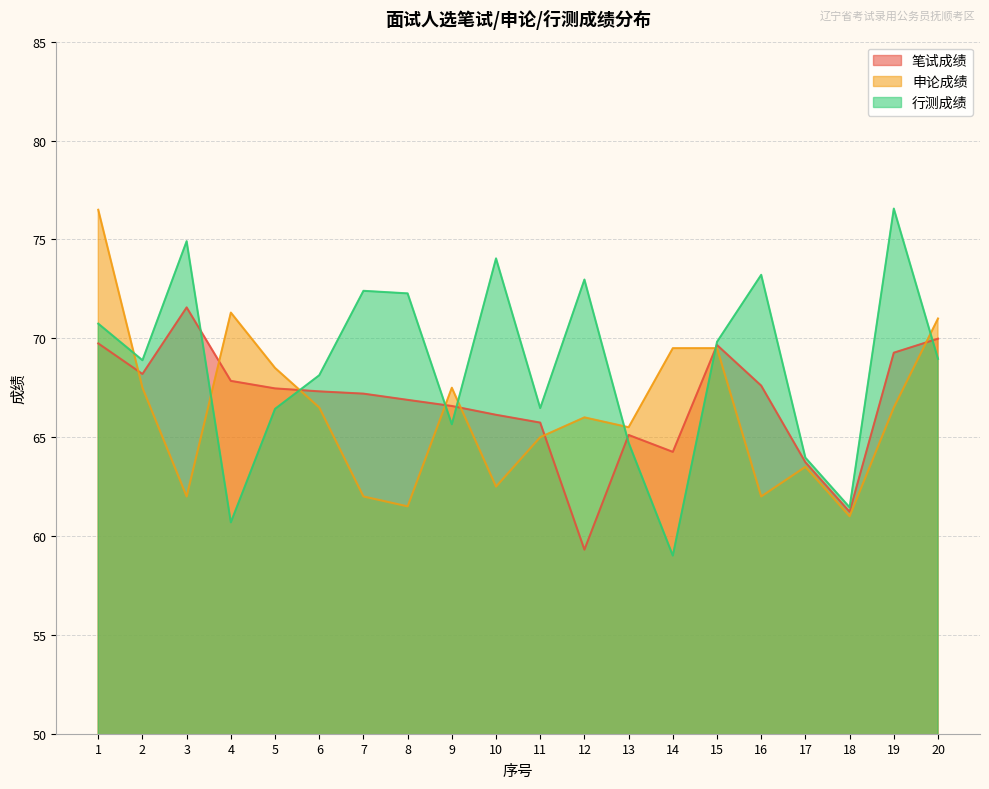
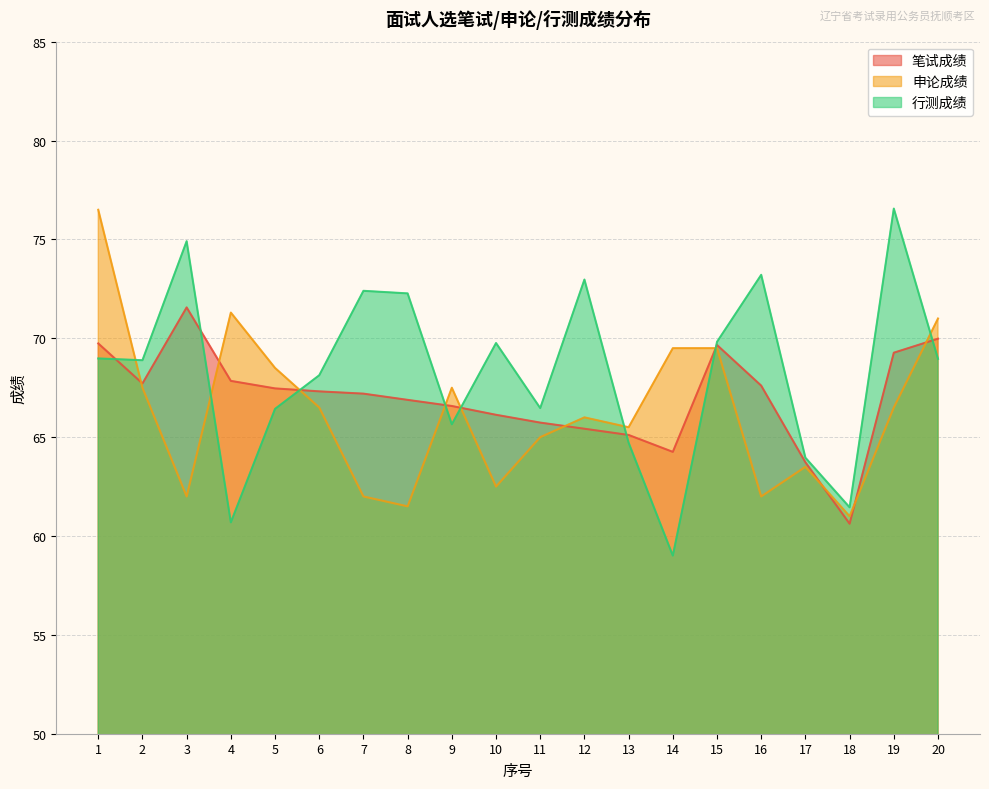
  {
    "笔试成绩": {
      "1": 69.7,
-     "2": 68.2,
+     "2": 67.7,
      "3": 71.6,
      "4": 67.8,
      "5": 67.5,
      "6": 67.3,
      "7": 67.2,
      "8": 66.9,
      "9": 66.6,
      "10": 66.1,
      "11": 65.7,
-     "12": 59.3,
+     "12": 65.4,
      "13": 65.1,
      "14": 64.3,
      "15": 69.7,
      "16": 67.6,
      "17": 63.7,
-     "18": 61.2,
+     "18": 60.6,
      "19": 69.3,
      "20": 70.0
    },
    "申论成绩": {
      "1": 76.5,
      "2": 67.5,
      "3": 62.0,
      "4": 71.3,
      "5": 68.5,
      "6": 66.5,
      "7": 62.0,
      "8": 61.5,
      "9": 67.5,
      "10": 62.5,
      "11": 65.0,
      "12": 66.0,
      "13": 65.5,
      "14": 69.5,
      "15": 69.5,
      "16": 62.0,
      "17": 63.5,
      "18": 61.0,
      "19": 66.5,
      "20": 71.0
    },
    "行测成绩": {
-     "1": 70.7,
+     "1": 69.0,
      "2": 68.9,
      "3": 74.9,
      "4": 60.7,
      "5": 66.4,
      "6": 68.1,
      "7": 72.4,
      "8": 72.3,
      "9": 65.7,
-     "10": 74.0,
+     "10": 69.8,
      "11": 66.5,
      "12": 73.0,
      "13": 64.7,
      "14": 59.0,
      "15": 69.8,
      "16": 73.2,
      "17": 64.0,
      "18": 61.5,
      "19": 76.6,
      "20": 69.0
    }
  }
